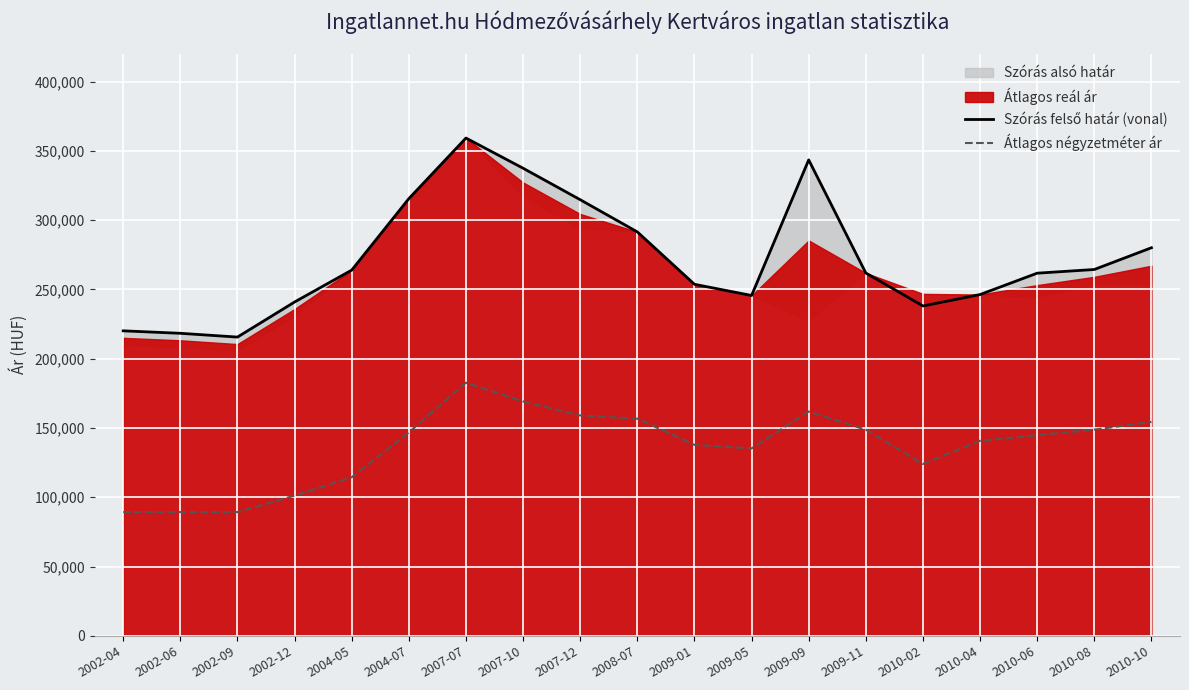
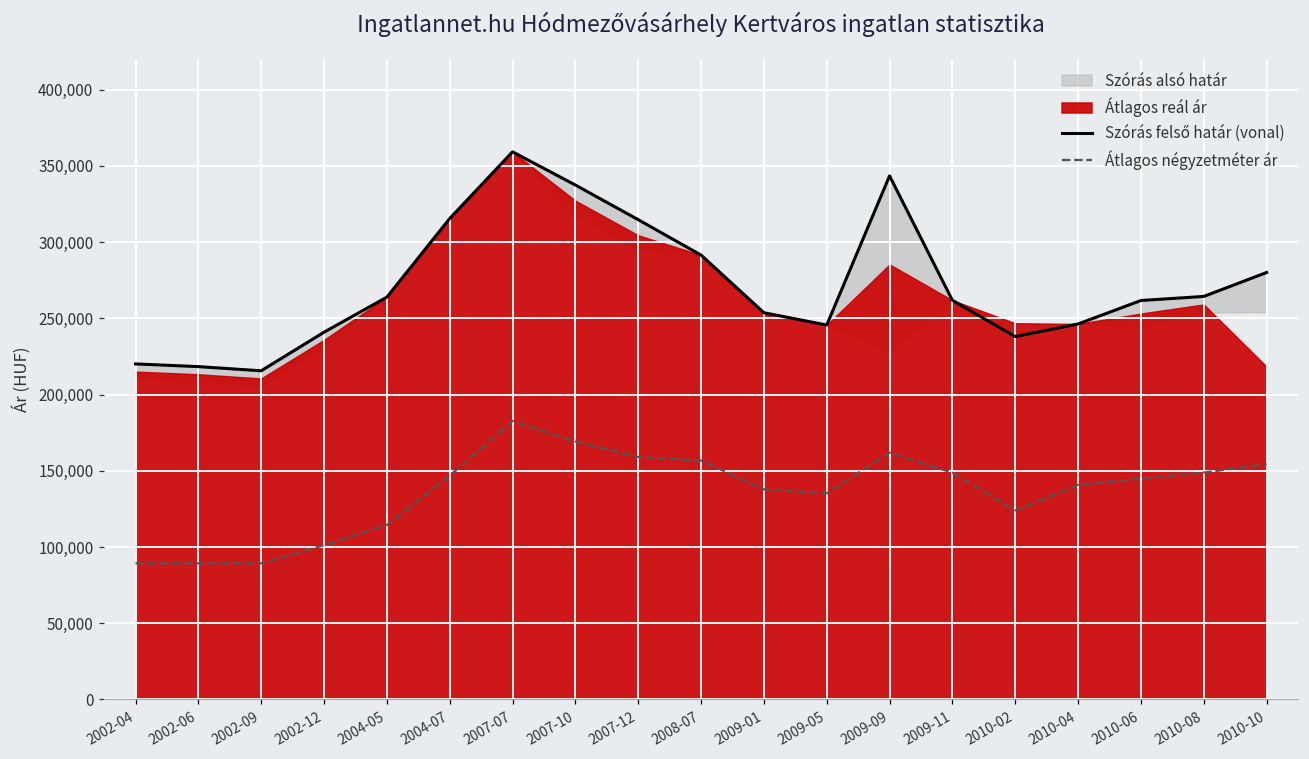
  {
    "Szórás alsó határ": {
      "2002-04": "220,000",
      "2002-06": "218,000",
      "2002-09": "216,000",
      "2002-12": "241,000",
      "2007-10": "337,000",
      "2007-12": "315,000",
      "2009-09": "343,000",
      "2010-02": "238,000",
      "2010-06": "262,000",
      "2010-08": "264,000",
      "2010-10": "280,000"
    },
    "Átlagos négyzetméter ár": {
      "2002-04": "89,000",
      "2002-06": "89,000",
      "2002-09": "89,000",
      "2002-12": "101,000",
      "2004-05": "114,000",
      "2004-07": "147,000",
      "2007-07": "183,000",
      "2007-10": "169,000",
      "2007-12": "159,000",
      "2008-07": "157,000",
      "2009-01": "138,000",
      "2009-05": "135,000",
      "2009-09": "162,000",
      "2009-11": "149,000",
      "2010-02": "124,000",
      "2010-04": "141,000",
      "2010-06": "145,000",
      "2010-08": "149,000",
      "2010-10": "154,000"
    },
    "Átlagos reál ár": {
      "2002-04": "215,000",
      "2002-06": "213,000",
      "2002-09": "211,000",
      "2002-12": "236,000",
      "2007-10": "327,000",
      "2007-12": "304,000",
      "2009-09": "285,000",
      "2010-02": "247,000",
      "2010-06": "253,000",
      "2010-08": "259,000",
-     "2010-10": "267,000"
+     "2010-10": "218,000"
    }
  }
